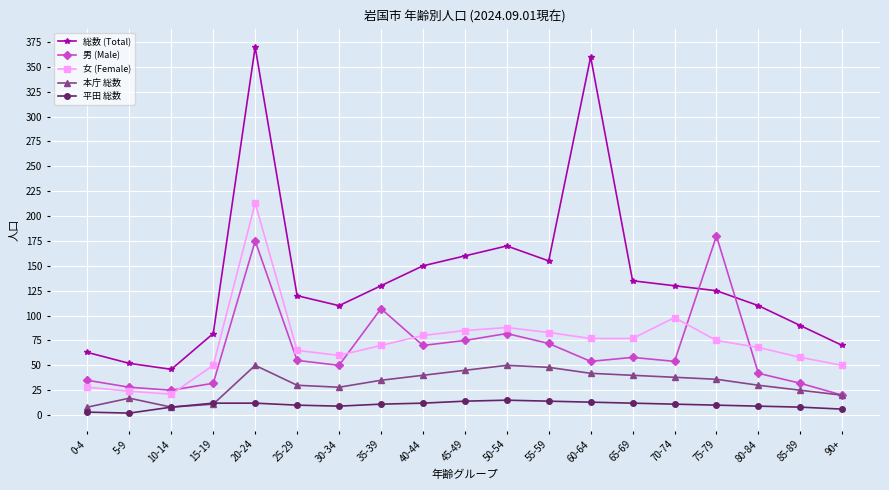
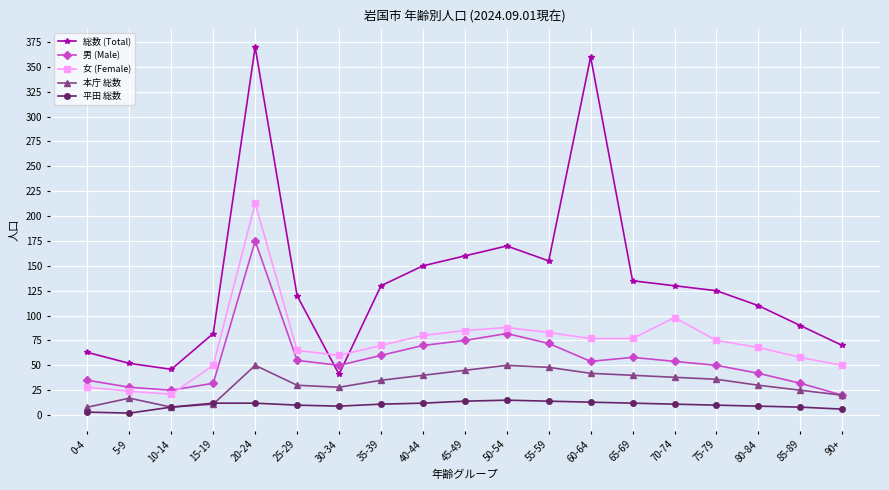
  {
    "総数 (Total)": {
      "0-4": 60,
      "5-9": 50,
      "10-14": 50,
      "15-19": 80,
      "20-24": 370,
      "25-29": 120,
-     "30-34": 110,
+     "30-34": 40,
      "35-39": 130,
      "40-44": 150,
      "45-49": 160,
      "50-54": 170,
      "55-59": 160,
      "60-64": 360,
      "65-69": 140,
      "70-74": 130,
      "75-79": 130,
      "80-84": 110,
      "85-89": 90,
      "90+": 70
    },
    "男 (Male)": {
      "0-4": 40,
      "5-9": 30,
      "10-14": 30,
      "15-19": 30,
      "20-24": 180,
      "25-29": 60,
      "30-34": 50,
-     "35-39": 110,
+     "35-39": 60,
      "40-44": 70,
      "45-49": 80,
      "50-54": 80,
      "55-59": 70,
      "60-64": 50,
      "65-69": 60,
      "70-74": 50,
-     "75-79": 180,
+     "75-79": 50,
      "80-84": 40,
      "85-89": 30
    },
    "女 (Female)": {
      "0-4": 30,
      "5-9": 20,
      "10-14": 20,
      "15-19": 50,
      "20-24": 210,
      "25-29": 70,
      "30-34": 60,
      "35-39": 70,
      "40-44": 80,
      "45-49": 90,
      "50-54": 90,
      "55-59": 80,
      "60-64": 80,
      "65-69": 80,
      "70-74": 100,
      "75-79": 80,
      "80-84": 70,
      "85-89": 60,
      "90+": 50
    }
  }
